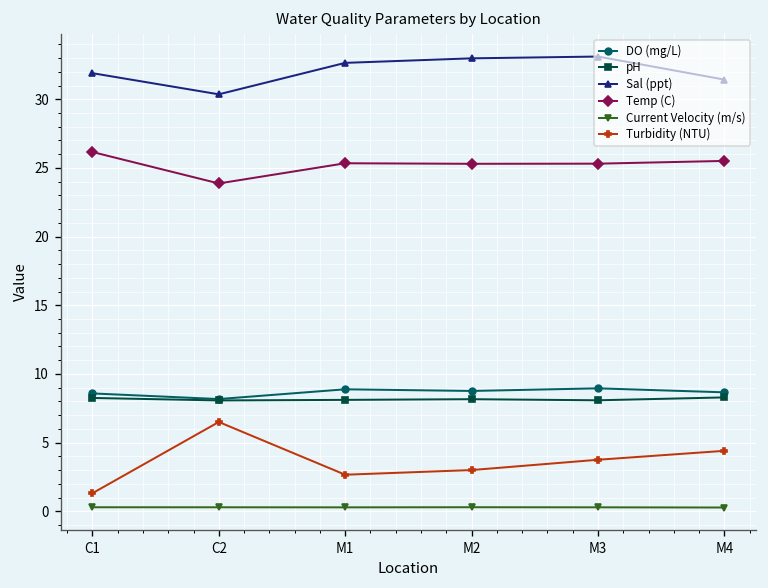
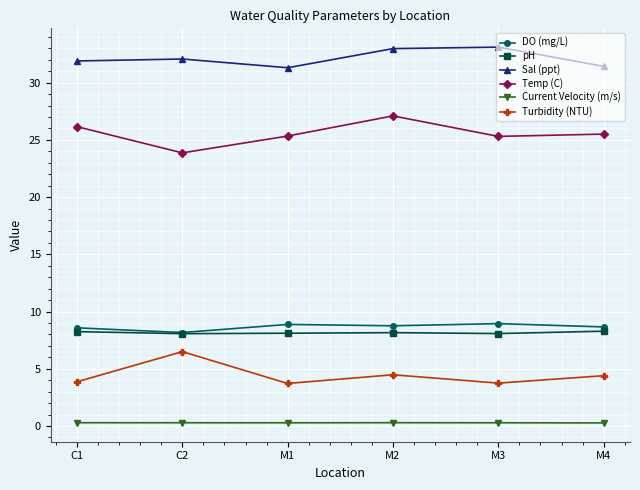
  {
    "Sal (ppt)": {
      "C1": 31.9,
-     "C2": 30.4,
-     "M1": 32.7,
+     "C2": 32.1,
+     "M1": 31.3,
      "M2": 33.0
    },
    "Temp (C)": {
      "C1": 26.2,
      "C2": 23.9,
      "M1": 25.3,
-     "M2": 25.3,
+     "M2": 27.1,
      "M3": 25.3,
      "M4": 25.5
    },
    "Current Velocity (m/s)": {
      "C1": 0.3,
      "C2": 0.3,
      "M1": 0.3,
      "M2": 0.3,
      "M3": 0.3,
      "M4": 0.3
    },
    "Turbidity (NTU)": {
-     "C1": 1.3,
+     "C1": 3.9,
      "C2": 6.5,
-     "M1": 2.7,
-     "M2": 3.0,
+     "M1": 3.7,
+     "M2": 4.5,
      "M3": 3.8,
      "M4": 4.4
    }
  }
